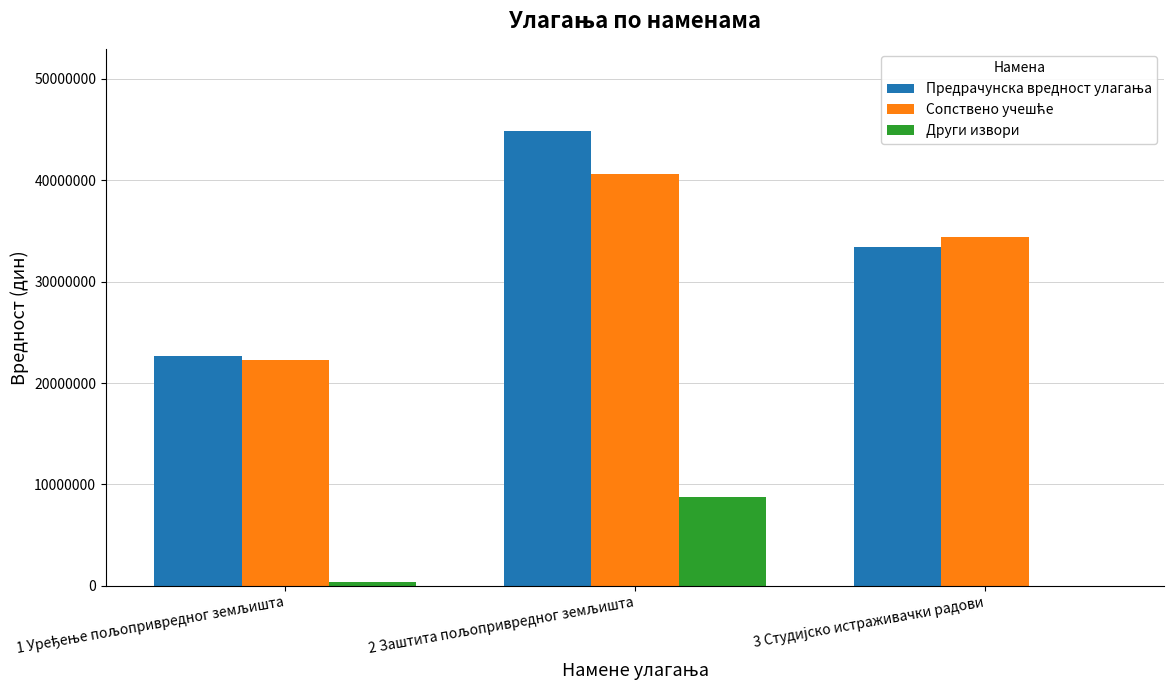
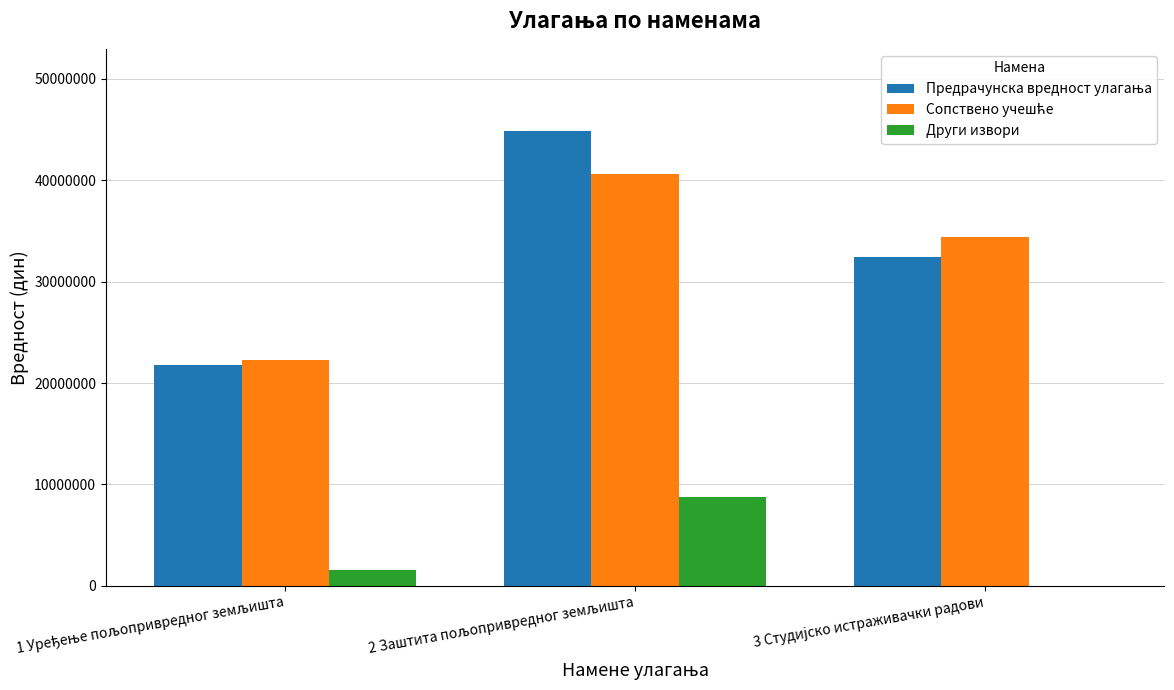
  {
    "Предрачунска вредност улагања": {
-     "1 Уређење пољопривредног земљишта": 22700000,
+     "1 Уређење пољопривредног земљишта": 21800000,
      "2 Заштита пољопривредног земљишта": 44900000,
-     "3 Студијско истраживачки радови": 33400000
+     "3 Студијско истраживачки радови": 32400000
    },
    "Сопствено учешће": {
      "1 Уређење пољопривредног земљишта": 22300000,
      "2 Заштита пољопривредног земљишта": 40600000,
      "3 Студијско истраживачки радови": 34400000
    },
    "Други извори": {
-     "1 Уређење пољопривредног земљишта": 400000,
+     "1 Уређење пољопривредног земљишта": 1500000,
      "2 Заштита пољопривредног земљишта": 8800000,
      "3 Студијско истраживачки радови": 0
    }
  }
